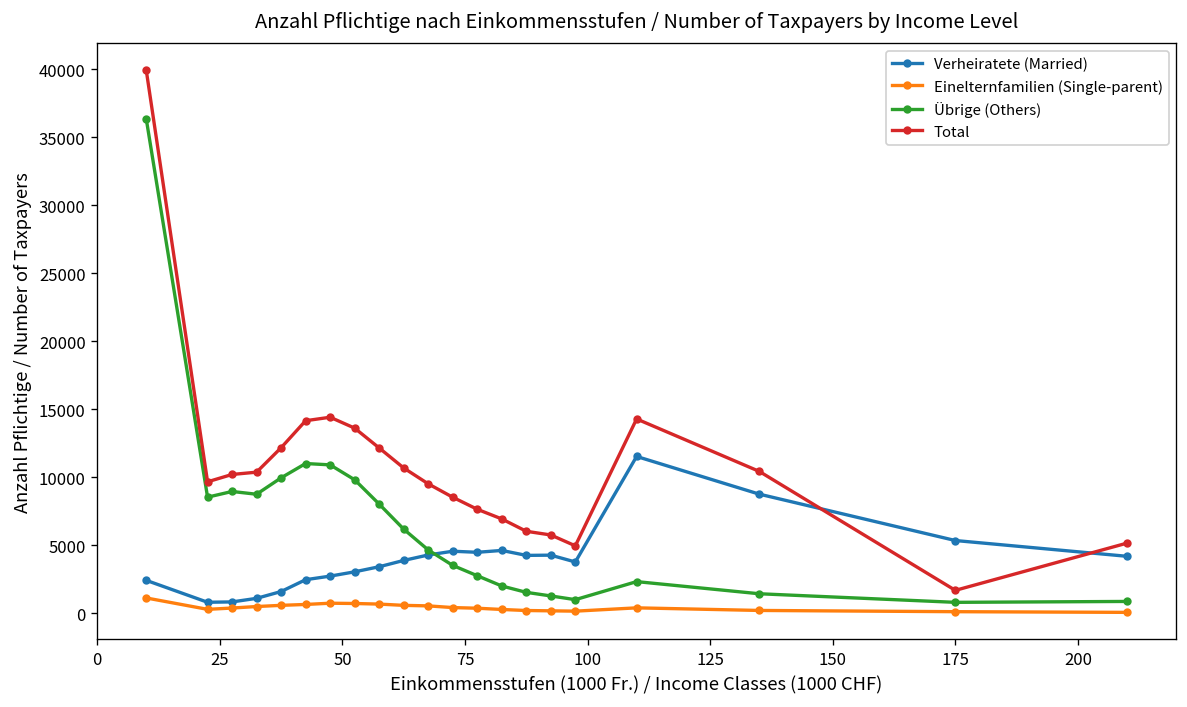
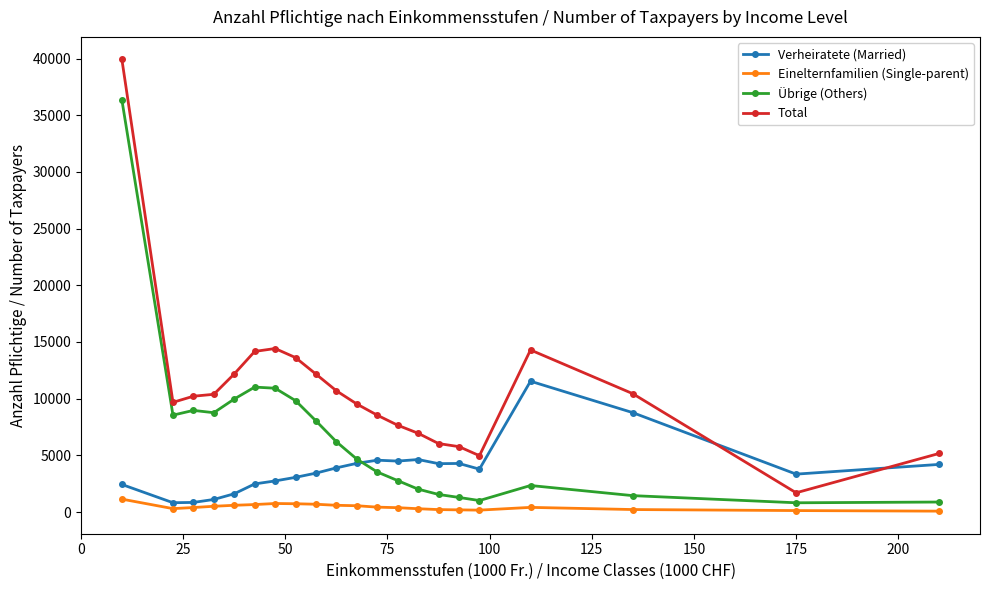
  {
    "Verheiratete (Married)": {
-     "175": 5400
+     "175": 3300
    },
    "Einelternfamilien (Single-parent)": {
      "175": 100
    },
    "Übrige (Others)": {
      "175": 800
    },
    "Total": {
      "175": 1700
    }
  }
